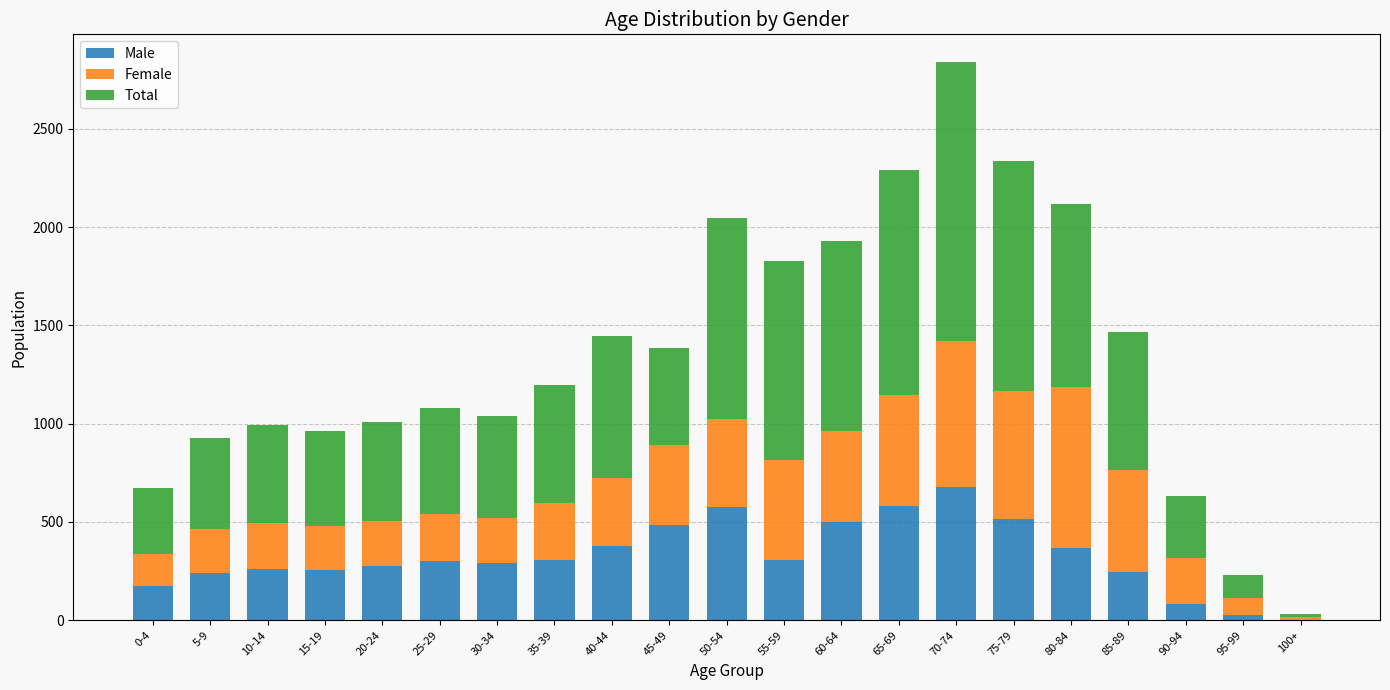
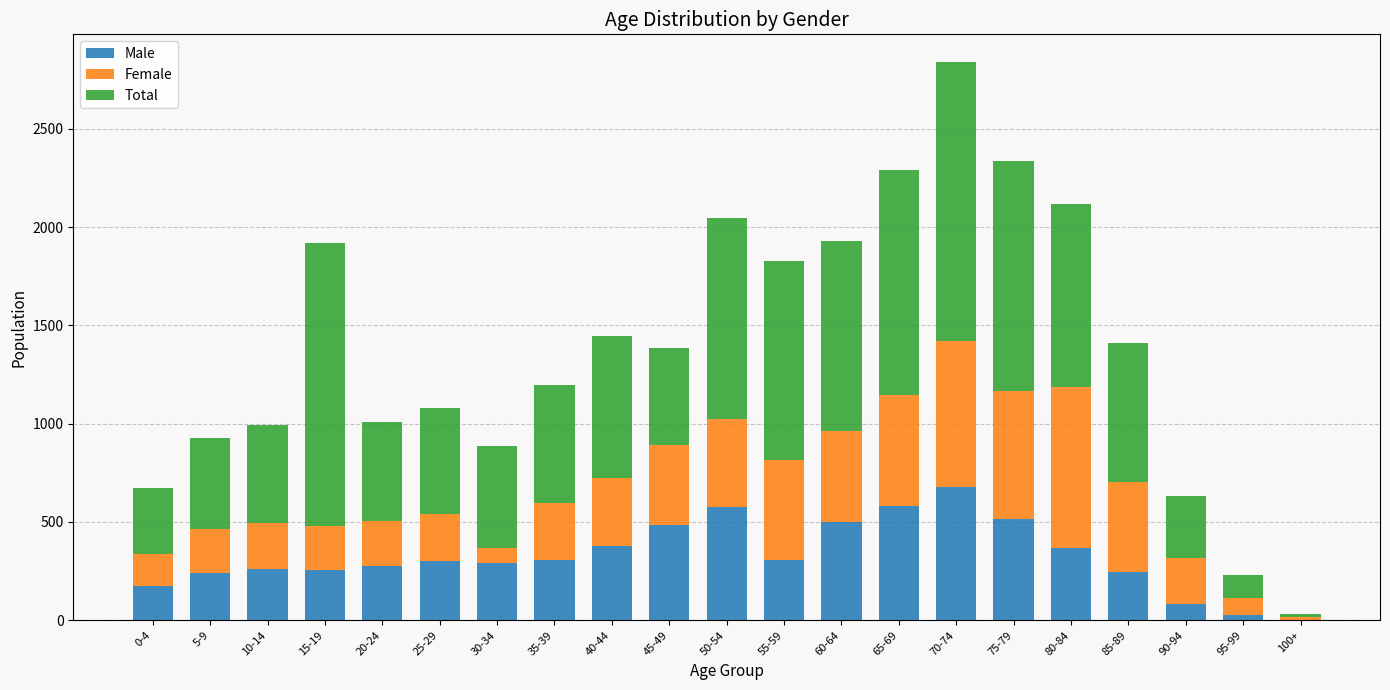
  {
    "Male": {
      "0-4": 170,
      "5-9": 240,
      "10-14": 260,
      "15-19": 260,
      "20-24": 270,
      "25-29": 300,
      "30-34": 290,
      "35-39": 310,
      "40-44": 380,
      "45-49": 490,
      "50-54": 580,
      "55-59": 310,
      "60-64": 500,
      "65-69": 580,
      "70-74": 680,
      "75-79": 520,
      "80-84": 370,
      "85-89": 250,
      "90-94": 80,
      "95-99": 30
    },
    "Female": {
      "0-4": 160,
      "5-9": 220,
      "10-14": 240,
      "15-19": 220,
      "20-24": 230,
      "25-29": 240,
-     "30-34": 230,
+     "30-34": 80,
      "35-39": 290,
      "40-44": 350,
      "45-49": 410,
      "50-54": 440,
      "55-59": 510,
      "60-64": 470,
      "65-69": 570,
      "70-74": 740,
      "75-79": 650,
      "80-84": 820,
-     "85-89": 520,
+     "85-89": 460,
      "90-94": 230,
      "95-99": 90,
      "100+": 20
    },
    "Total": {
      "0-4": 340,
      "5-9": 460,
      "10-14": 500,
-     "15-19": 480,
+     "15-19": 1440,
      "20-24": 510,
      "25-29": 540,
      "30-34": 520,
      "35-39": 600,
      "40-44": 720,
      "45-49": 490,
      "50-54": 1020,
      "55-59": 1010,
      "60-64": 970,
      "65-69": 1150,
      "70-74": 1420,
      "75-79": 1170,
      "80-84": 930,
      "85-89": 700,
      "90-94": 320,
      "95-99": 120,
      "100+": 20
    }
  }
